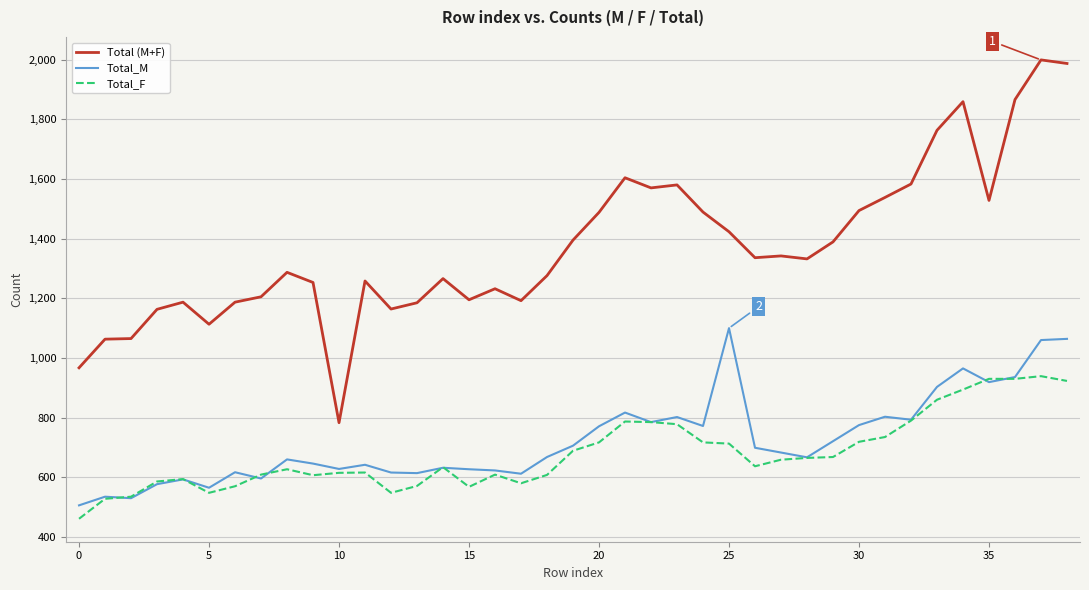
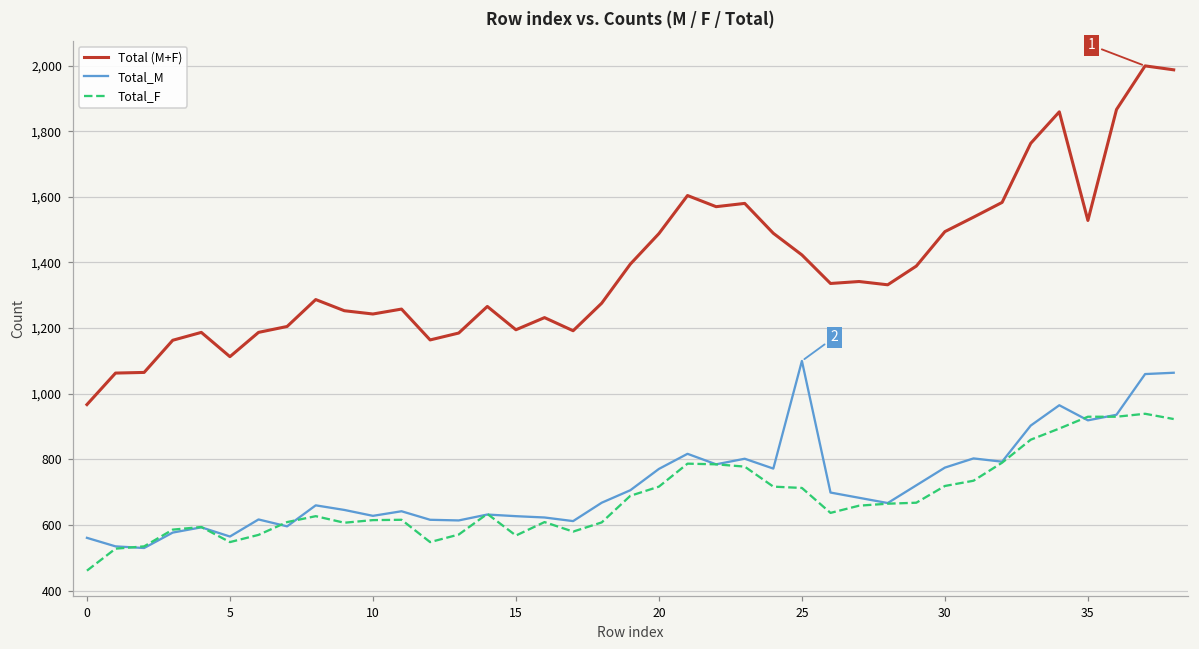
  {
    "Total (M+F)": {
      "0": "970",
      "5": "1,110",
-     "10": "780",
+     "10": "1,240",
      "15": "1,200",
      "20": "1,490",
      "25": "1,420",
      "30": "1,490",
      "35": "1,530"
    },
    "Total_M": {
-     "0": "510",
+     "0": "560",
      "5": "570",
      "10": "630",
      "15": "630",
      "20": "770",
      "25": "1,100",
      "30": "780",
      "35": "920"
    },
    "Total_F": {
      "0": "460",
      "5": "550",
      "10": "620",
      "15": "570",
      "20": "720",
      "25": "710",
      "30": "720",
      "35": "930"
    }
  }
